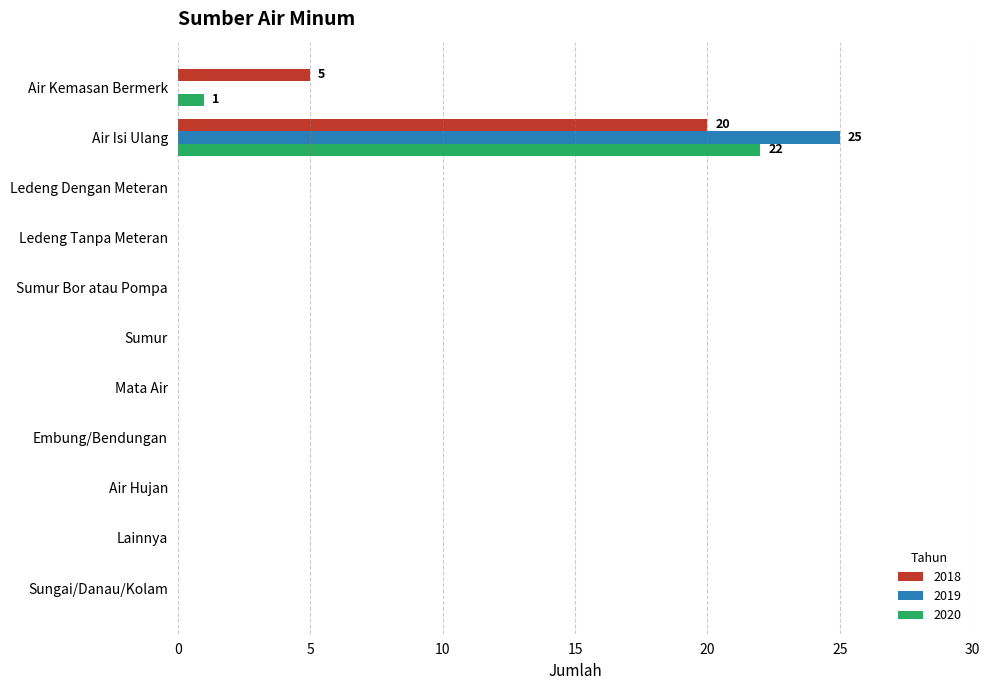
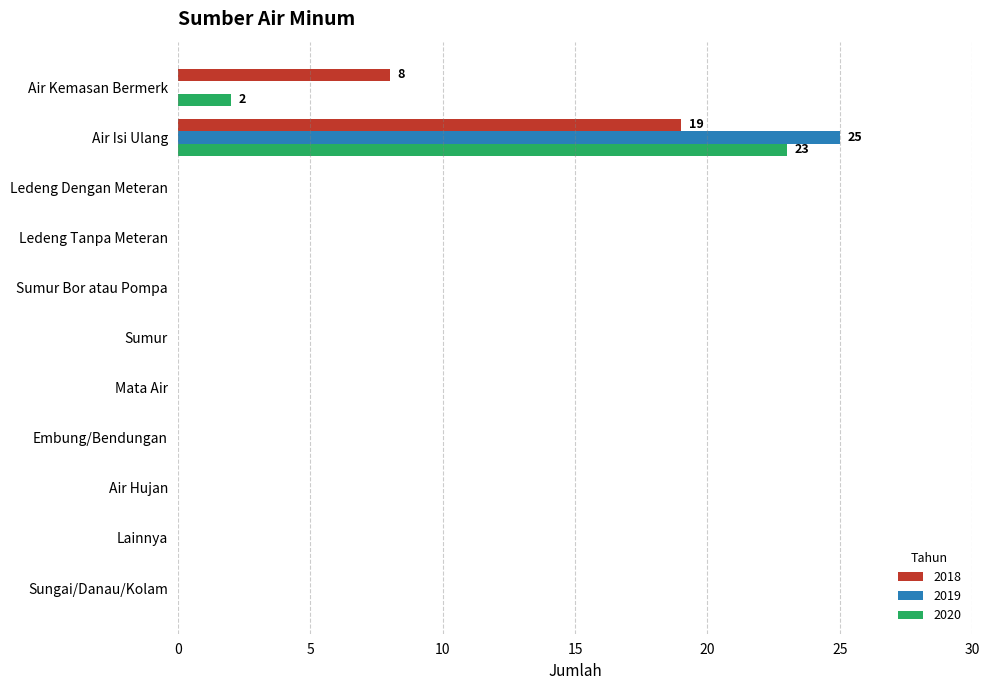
  {
    "2018": {
-     "Air Kemasan Bermerk": 5,
-     "Air Isi Ulang": 20
+     "Air Kemasan Bermerk": 8,
+     "Air Isi Ulang": 19
    },
    "2019": {
      "Air Isi Ulang": 25
    },
    "2020": {
-     "Air Kemasan Bermerk": 1,
-     "Air Isi Ulang": 22
+     "Air Kemasan Bermerk": 2,
+     "Air Isi Ulang": 23
    }
  }
